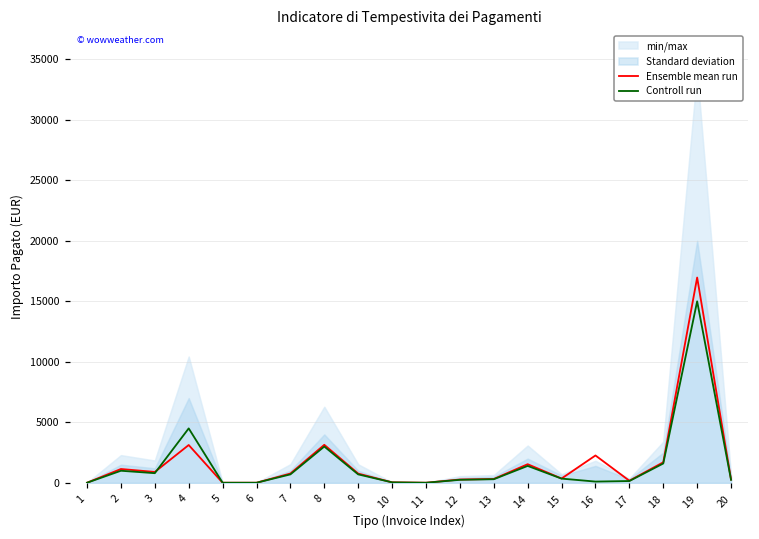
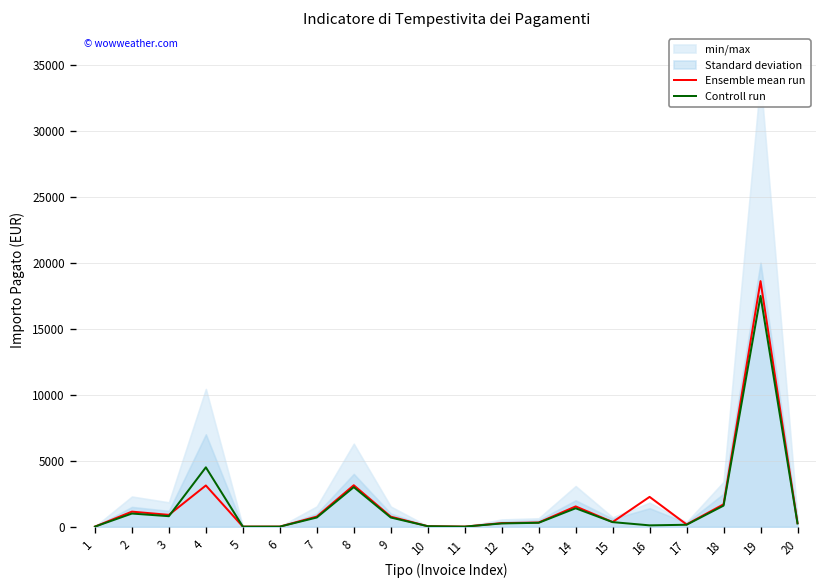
  {
    "Ensemble mean run": {
      "4": 3100,
      "16": 2300,
-     "19": 17000
+     "19": 18600
    },
    "Controll run": {
      "4": 4500,
      "16": 100,
-     "19": 15000
+     "19": 17500
    }
  }
